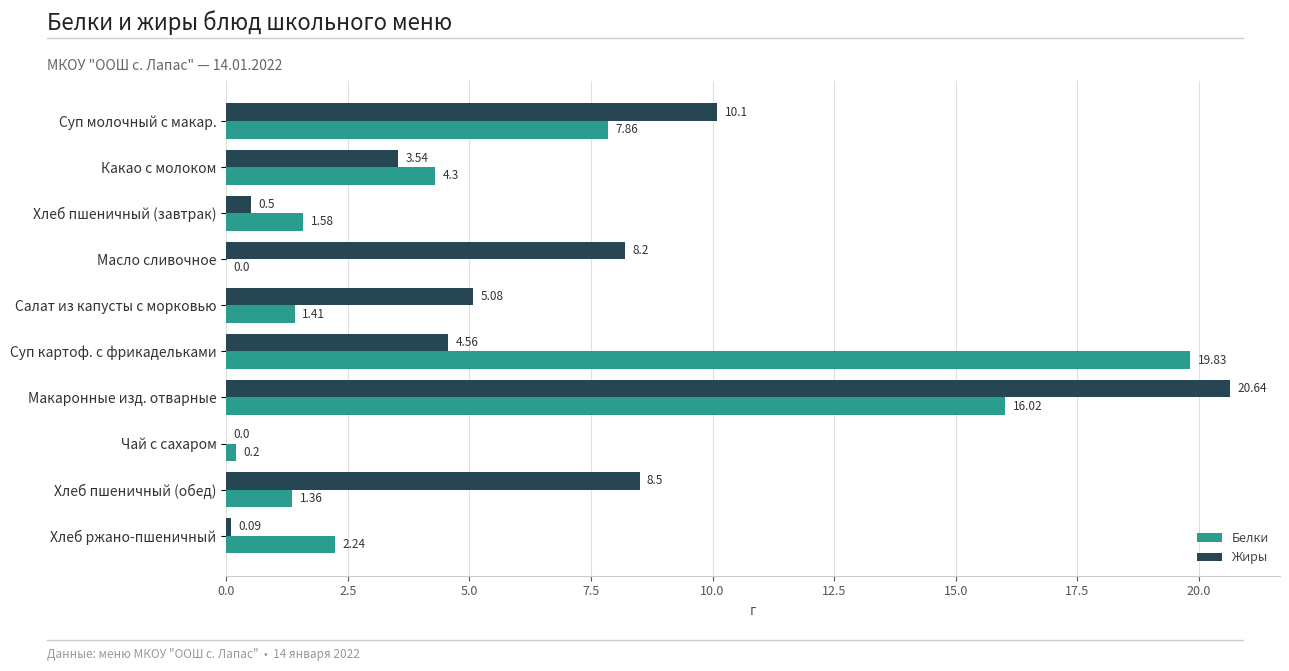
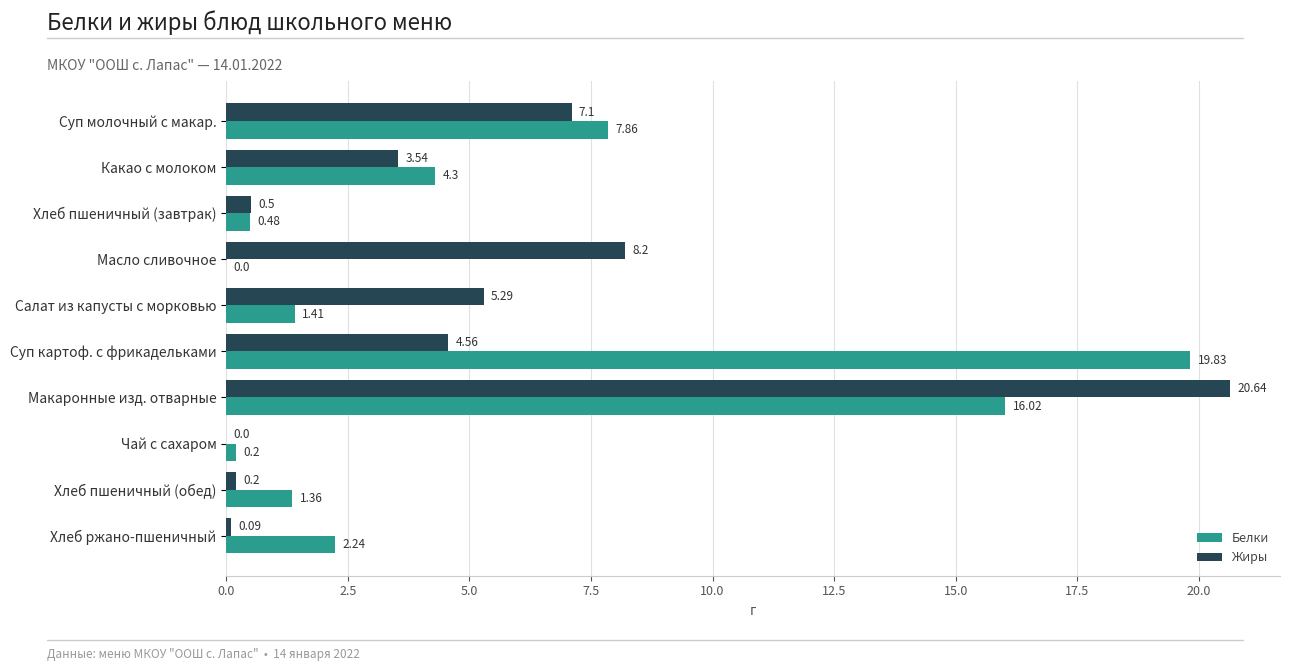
  {
    "Белки": {
      "Суп молочный с макар.": 7.86,
      "Какао с молоком": 4.3,
-     "Хлеб пшеничный (завтрак)": 1.58,
+     "Хлеб пшеничный (завтрак)": 0.48,
      "Масло сливочное": 0.0,
      "Салат из капусты с морковью": 1.41,
      "Суп картоф. с фрикадельками": 19.83,
      "Макаронные изд. отварные": 16.02,
      "Чай с сахаром": 0.2,
      "Хлеб пшеничный (обед)": 1.36,
      "Хлеб ржано-пшеничный": 2.24
    },
    "Жиры": {
-     "Суп молочный с макар.": 10.1,
+     "Суп молочный с макар.": 7.1,
      "Какао с молоком": 3.54,
      "Хлеб пшеничный (завтрак)": 0.5,
      "Масло сливочное": 8.2,
-     "Салат из капусты с морковью": 5.08,
+     "Салат из капусты с морковью": 5.29,
      "Суп картоф. с фрикадельками": 4.56,
      "Макаронные изд. отварные": 20.64,
      "Чай с сахаром": 0.0,
-     "Хлеб пшеничный (обед)": 8.5,
+     "Хлеб пшеничный (обед)": 0.2,
      "Хлеб ржано-пшеничный": 0.09
    }
  }
